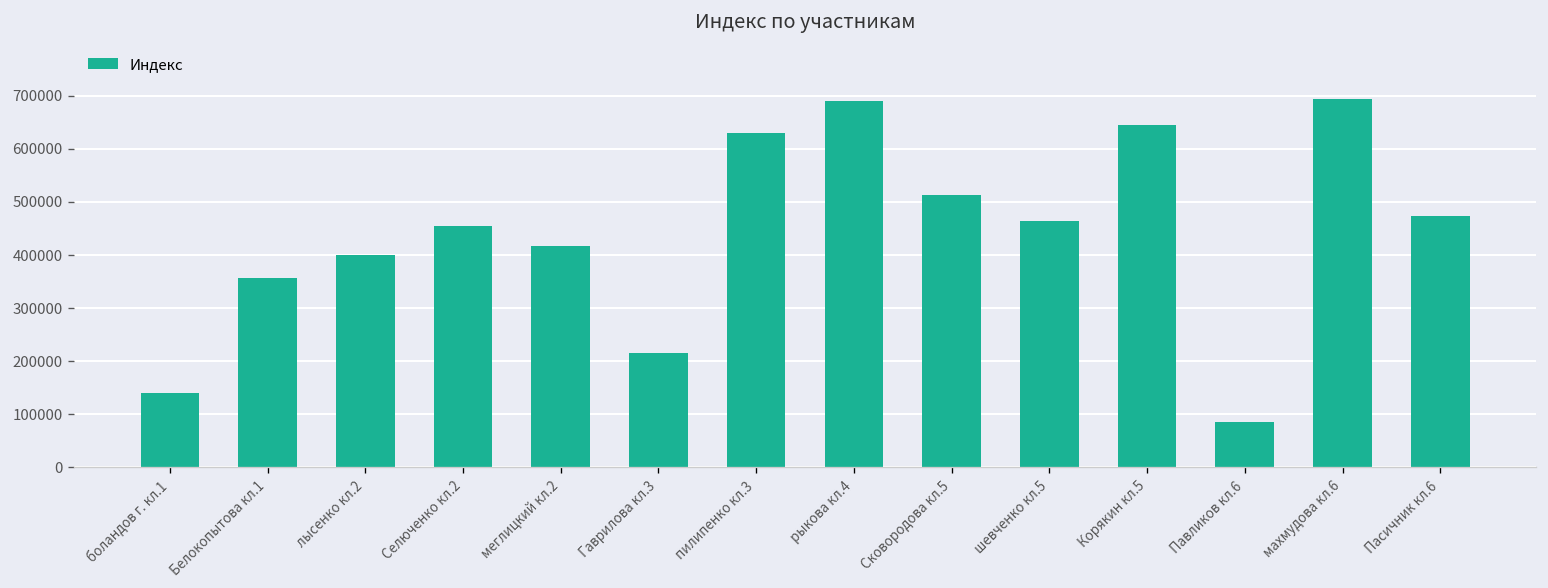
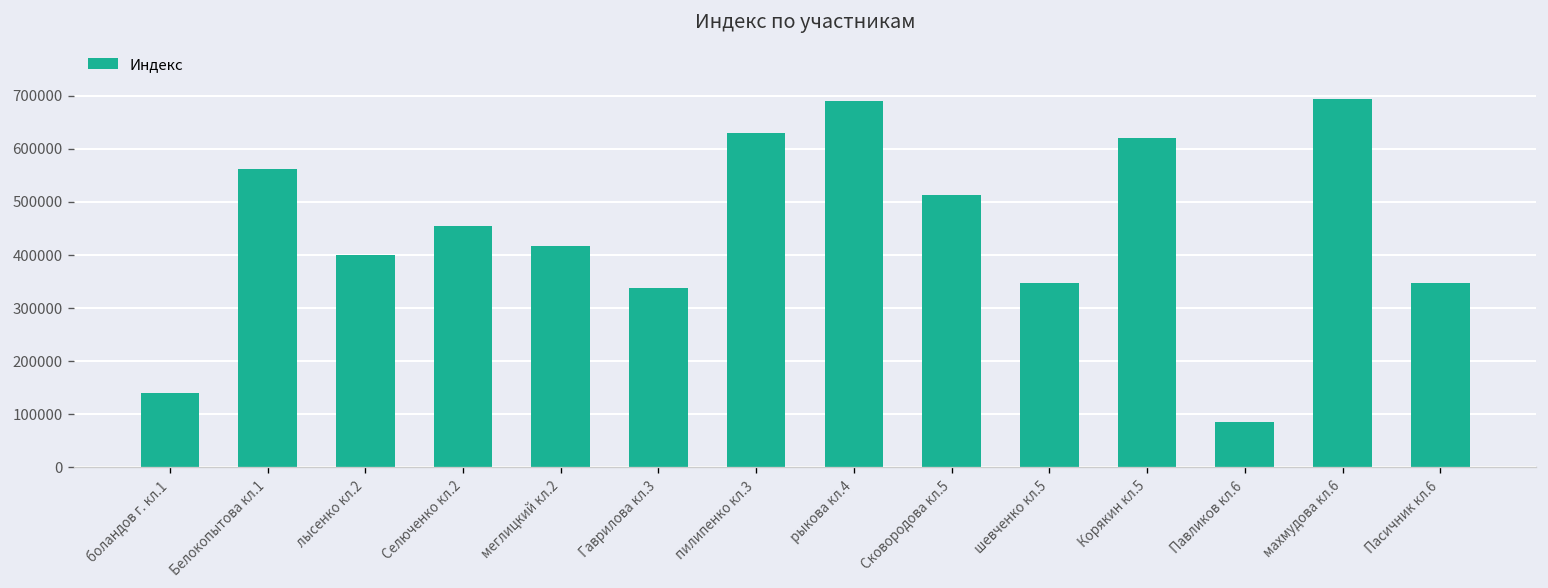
  {
    "боландов г. кл.1": 140000,
-   "Белокопытова кл.1": 360000,
+   "Белокопытова кл.1": 560000,
    "лысенко кл.2": 400000,
    "Селюченко кл.2": 460000,
    "меглицкий кл.2": 420000,
-   "Гаврилова кл.3": 220000,
+   "Гаврилова кл.3": 340000,
    "пилипенко кл.3": 630000,
    "рыкова кл.4": 690000,
    "Сковородова кл.5": 510000,
-   "шевченко кл.5": 460000,
-   "Корякин кл.5": 640000,
+   "шевченко кл.5": 350000,
+   "Корякин кл.5": 620000,
    "Павликов кл.6": 90000,
    "махмудова кл.6": 690000,
-   "Пасичник кл.6": 470000
+   "Пасичник кл.6": 350000
  }
